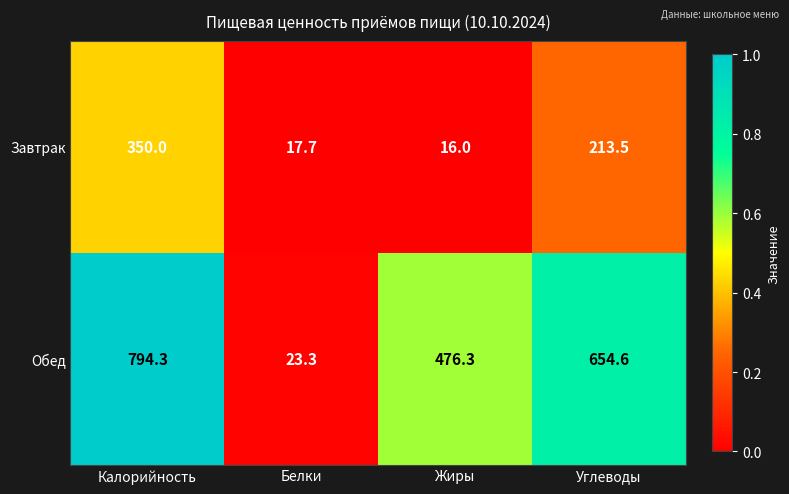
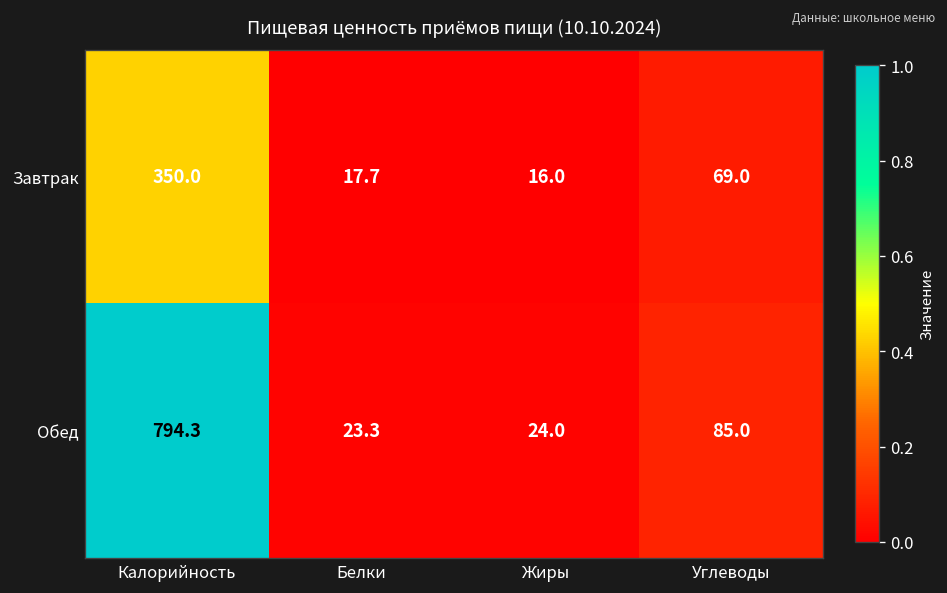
  {
    "Завтрак": {
      "Калорийность": 350.0,
      "Белки": 17.7,
      "Жиры": 16.0,
-     "Углеводы": 213.5
+     "Углеводы": 69.0
    },
    "Обед": {
      "Калорийность": 794.3,
      "Белки": 23.3,
-     "Жиры": 476.3,
-     "Углеводы": 654.6
+     "Жиры": 24.0,
+     "Углеводы": 85.0
    }
  }
